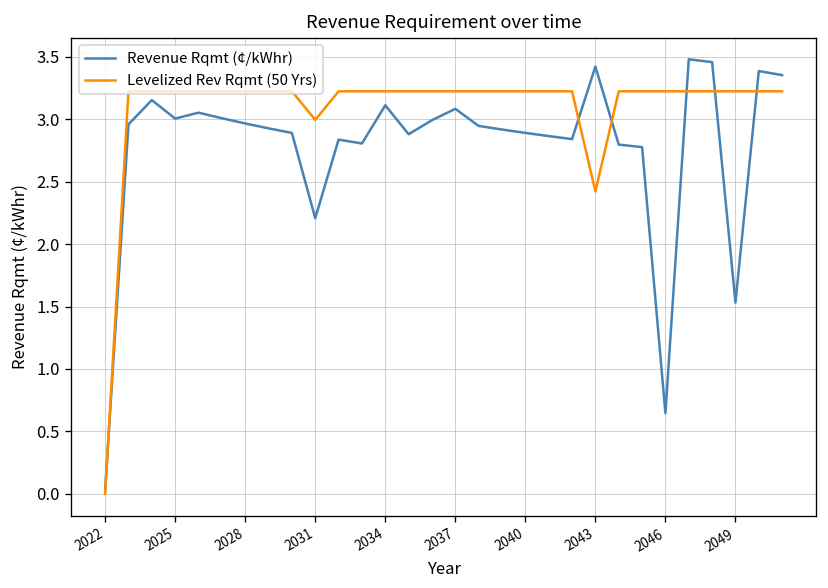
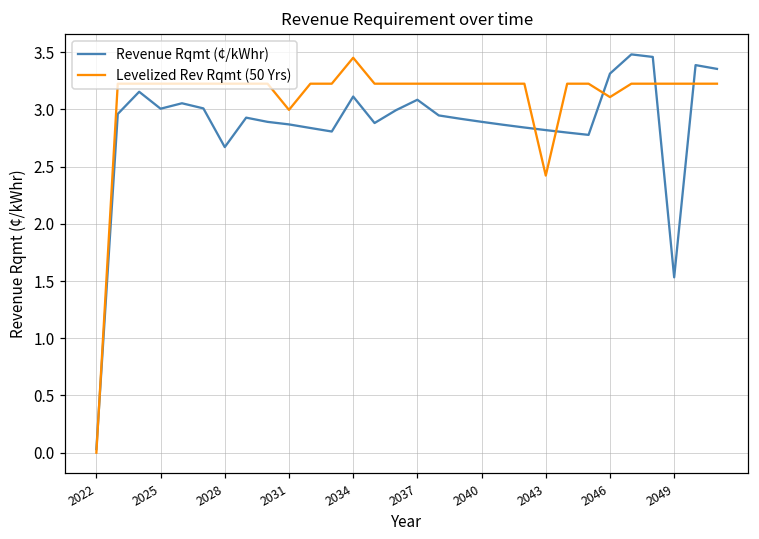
  {
    "Revenue Rqmt (¢/kWhr)": {
      "2022": 0.03,
      "2025": 3.01,
-     "2028": 2.97,
-     "2031": 2.21,
+     "2028": 2.67,
+     "2031": 2.87,
      "2034": 3.11,
      "2037": 3.08,
      "2040": 2.89,
-     "2043": 3.42,
-     "2046": 0.65,
+     "2043": 2.82,
+     "2046": 3.31,
      "2049": 1.53
    },
    "Levelized Rev Rqmt (50 Yrs)": {
      "2022": 0.00,
      "2031": 3.00,
-     "2034": 3.22,
+     "2034": 3.45,
      "2037": 3.22,
      "2040": 3.22,
      "2043": 2.42,
-     "2046": 3.22,
+     "2046": 3.11,
      "2049": 3.22
    }
  }
